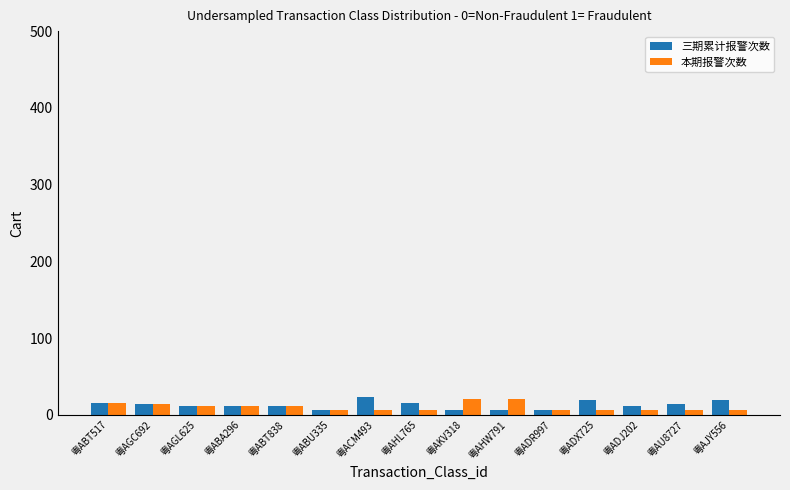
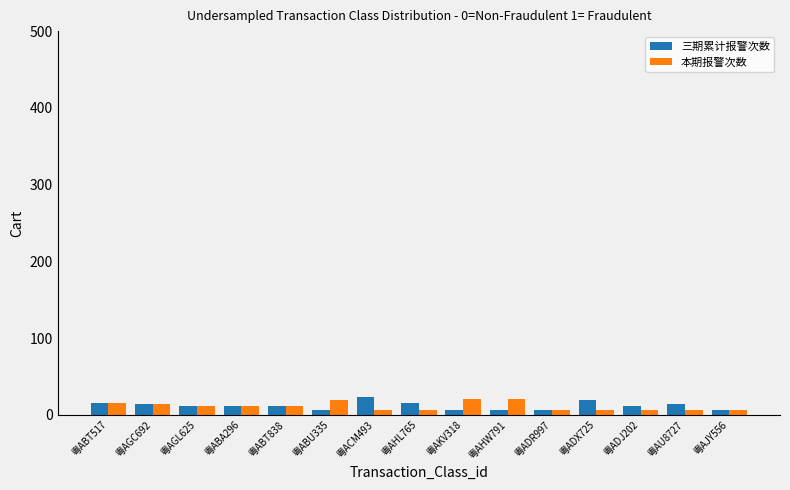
  {
    "三期累计报警次数": {
      "粤ABT517": 20,
      "粤AGC692": 10,
      "粤AGL625": 10,
      "粤ABA296": 10,
      "粤ABT838": 10,
      "粤ABU335": 10,
      "粤ACM493": 20,
      "粤AHL765": 20,
      "粤AKV318": 10,
      "粤AHW791": 10,
      "粤ADR997": 10,
      "粤ADX725": 20,
      "粤ADJ202": 10,
      "粤AU8727": 10,
-     "粤AJY556": 20
+     "粤AJY556": 10
    },
    "本期报警次数": {
      "粤ABT517": 20,
      "粤AGC692": 10,
      "粤AGL625": 10,
      "粤ABA296": 10,
      "粤ABT838": 10,
-     "粤ABU335": 10,
+     "粤ABU335": 20,
      "粤ACM493": 10,
      "粤AHL765": 10,
      "粤AKV318": 20,
      "粤AHW791": 20,
      "粤ADR997": 10,
      "粤ADX725": 10,
      "粤ADJ202": 10,
      "粤AU8727": 10,
      "粤AJY556": 10
    }
  }
